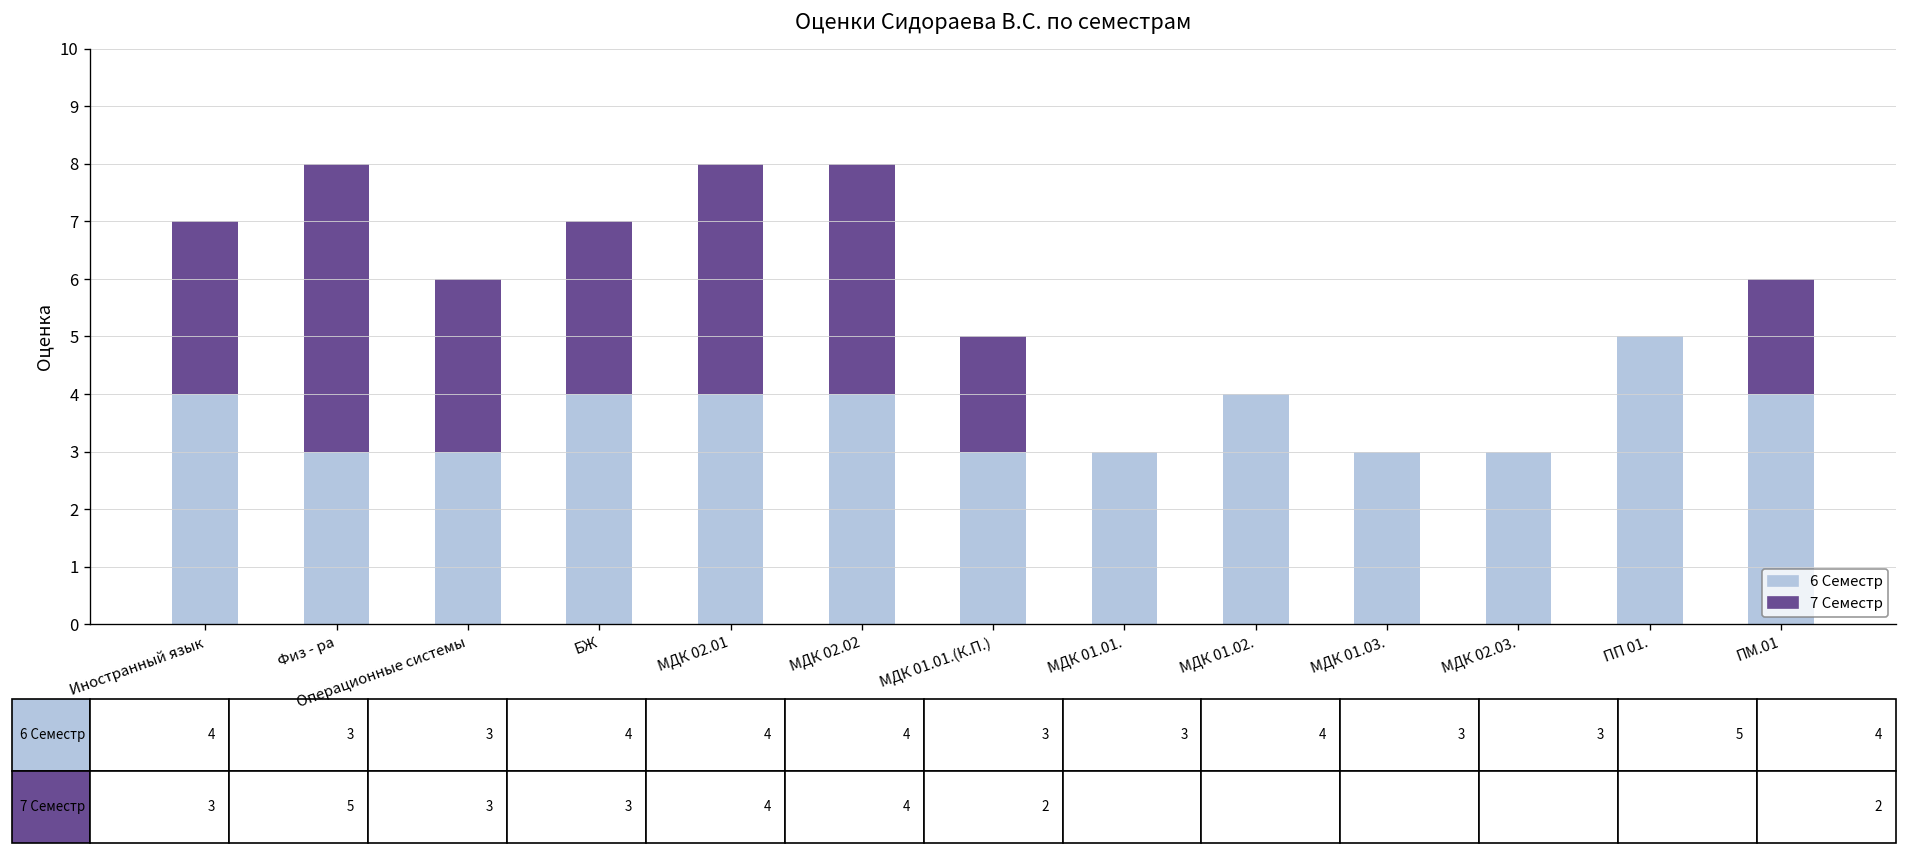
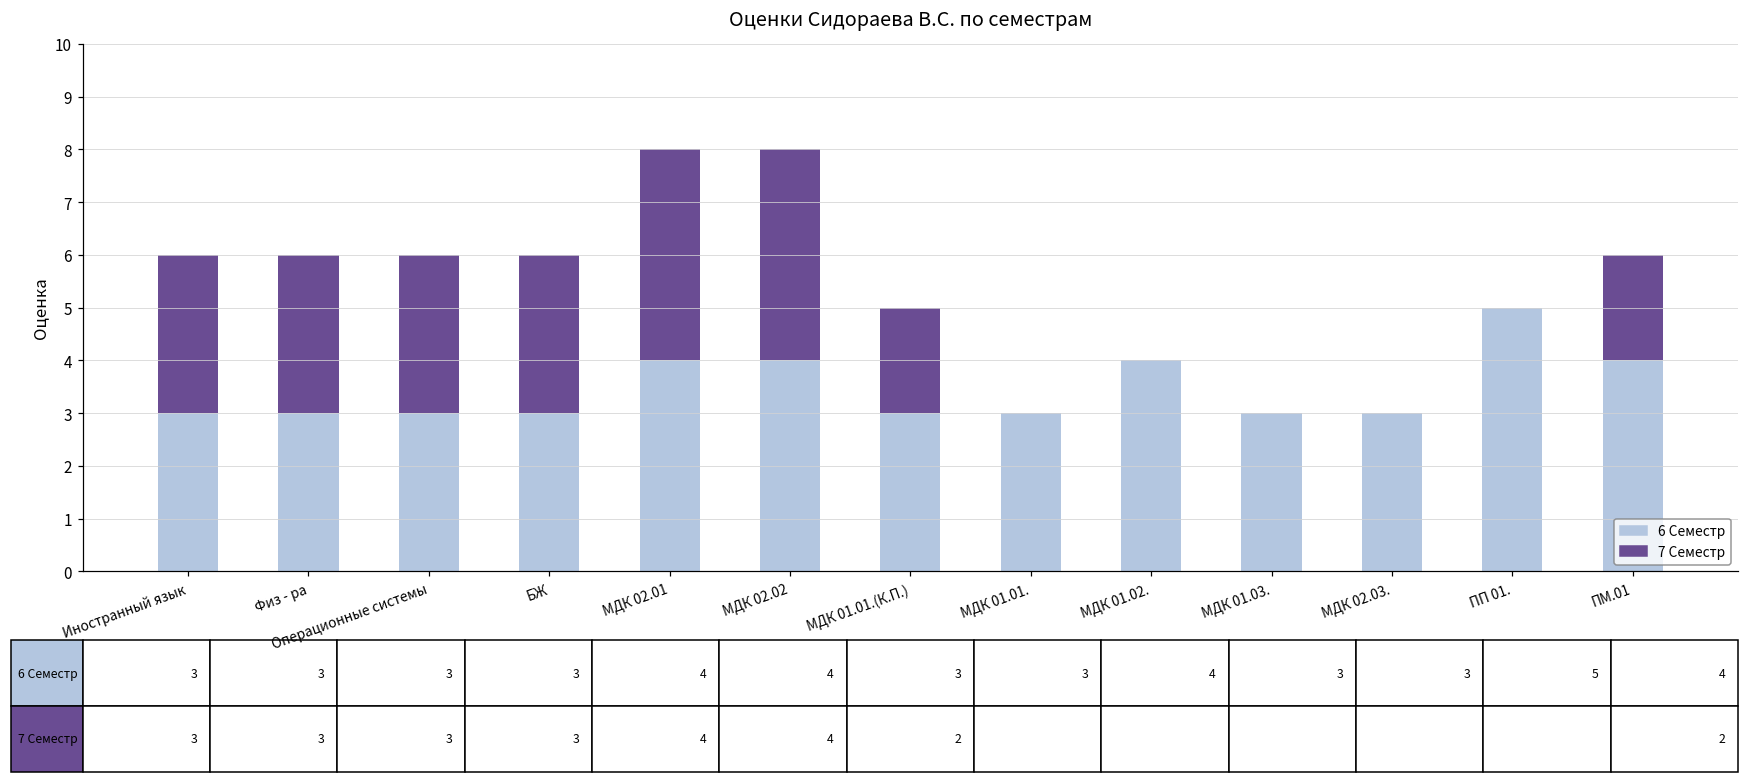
  {
    "6 Семестр": {
-     "Иностранный язык": 4,
-     "БЖ": 4
+     "Иностранный язык": 3,
+     "БЖ": 3
    },
    "7 Семестр": {
-     "Физ - ра": 5
+     "Физ - ра": 3
    }
  }
